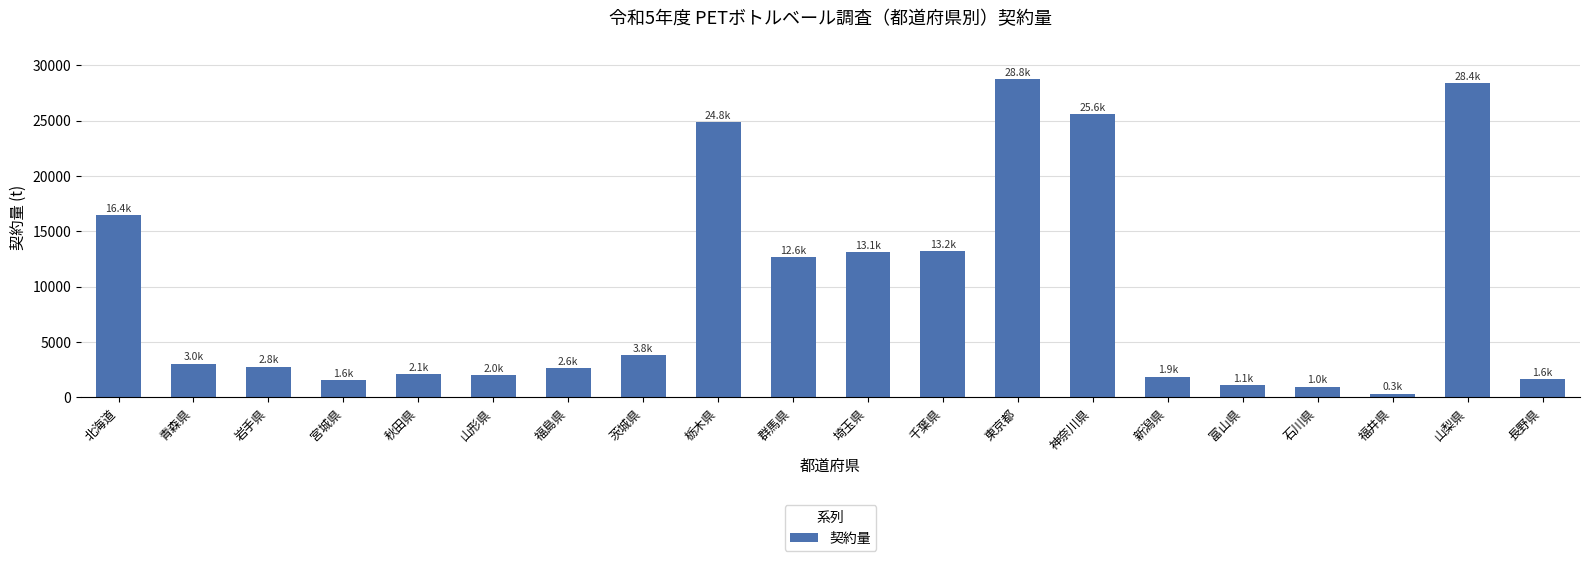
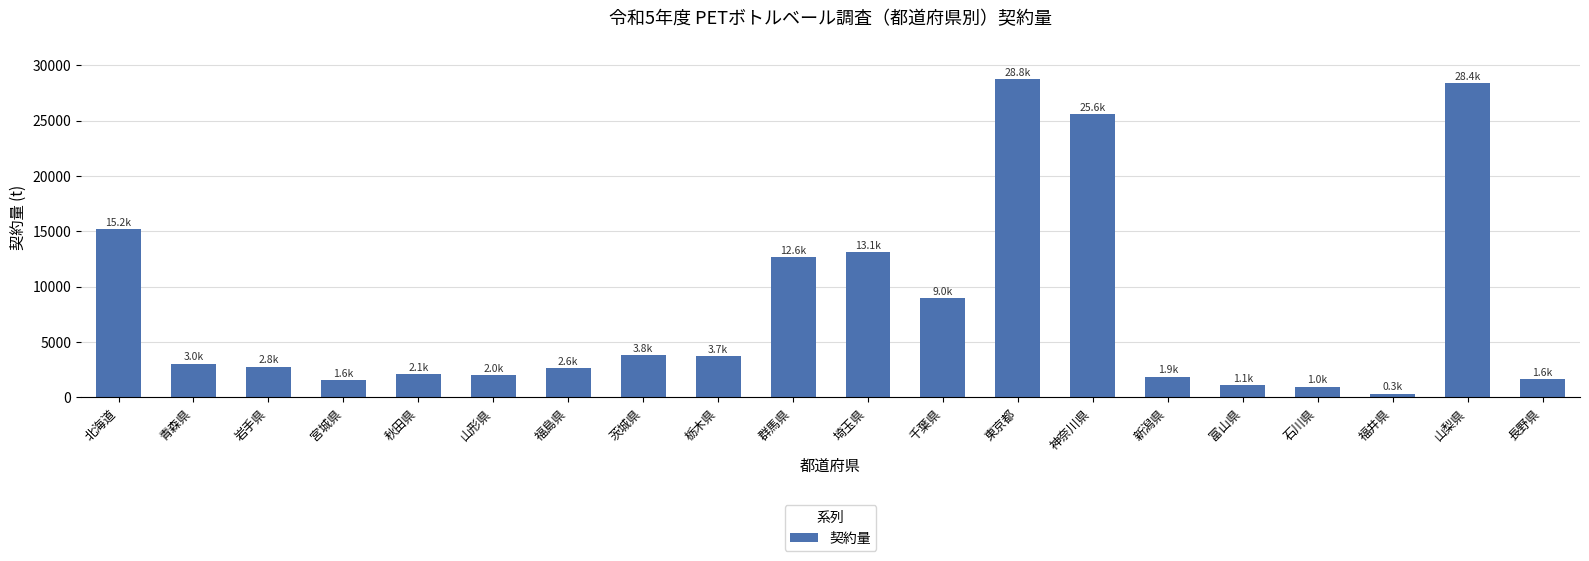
  {
-   "北海道": "16.4k",
+   "北海道": "15.2k",
    "青森県": "3.0k",
    "岩手県": "2.8k",
    "宮城県": "1.6k",
    "秋田県": "2.1k",
    "山形県": "2.0k",
    "福島県": "2.6k",
    "茨城県": "3.8k",
-   "栃木県": "24.8k",
+   "栃木県": "3.7k",
    "群馬県": "12.6k",
    "埼玉県": "13.1k",
-   "千葉県": "13.2k",
+   "千葉県": "9.0k",
    "東京都": "28.8k",
    "神奈川県": "25.6k",
    "新潟県": "1.9k",
    "富山県": "1.1k",
    "石川県": "1.0k",
    "福井県": "0.3k",
    "山梨県": "28.4k",
    "長野県": "1.6k"
  }
